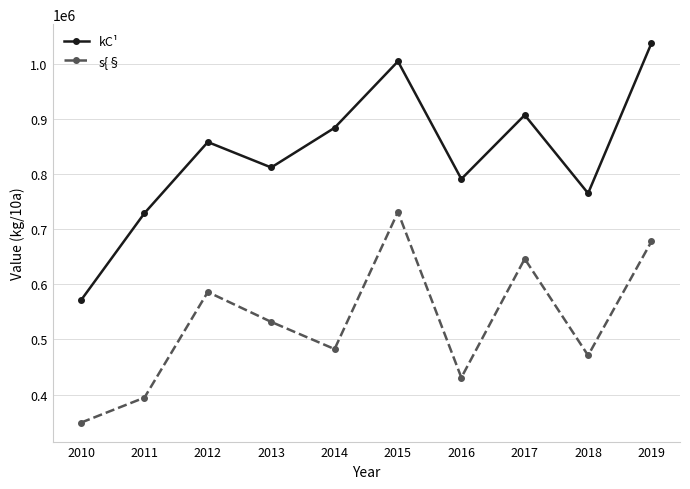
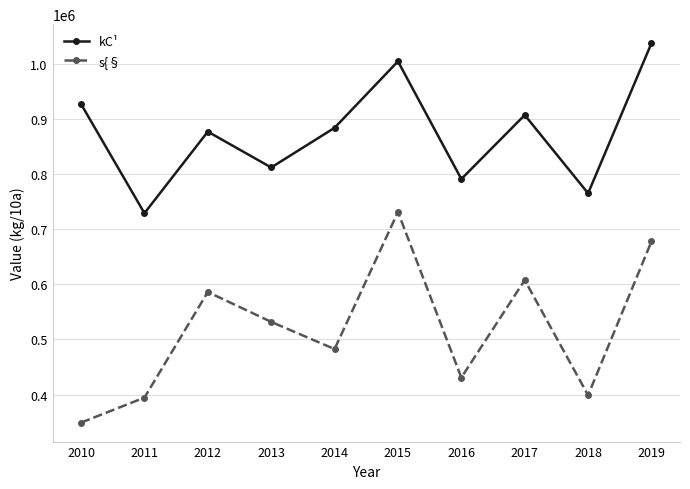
  {
    "kC¹": {
-     "2010": 570000,
+     "2010": 930000,
      "2011": 730000,
-     "2012": 860000,
+     "2012": 880000,
      "2013": 810000,
      "2014": 880000,
      "2015": 1000000,
      "2016": 790000,
      "2017": 910000,
      "2018": 760000,
      "2019": 1040000
    },
    "s{§": {
      "2010": 350000,
      "2011": 390000,
      "2012": 590000,
      "2013": 530000,
      "2014": 480000,
      "2015": 730000,
      "2016": 430000,
-     "2017": 650000,
-     "2018": 470000,
+     "2017": 610000,
+     "2018": 400000,
      "2019": 680000
    }
  }
